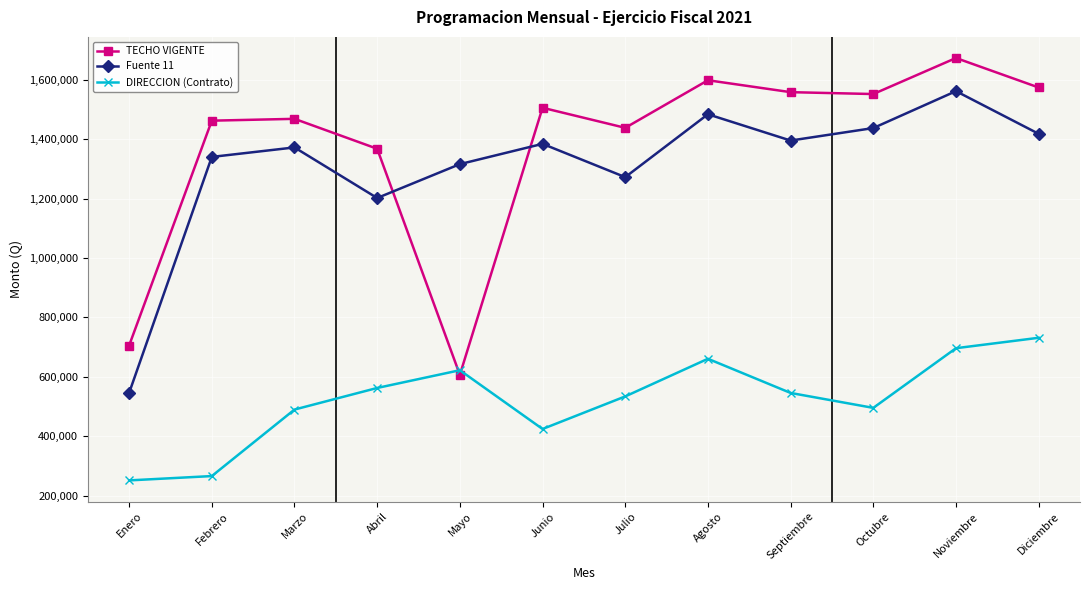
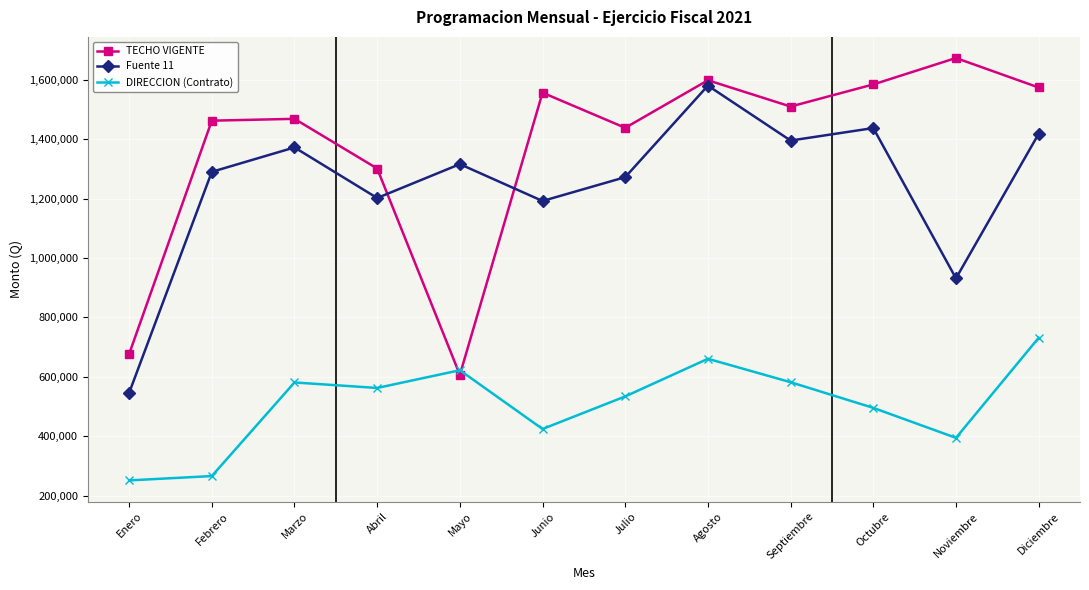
  {
    "TECHO VIGENTE": {
-     "Enero": "710,000",
+     "Enero": "680,000",
      "Febrero": "1,460,000",
      "Marzo": "1,470,000",
-     "Abril": "1,370,000",
+     "Abril": "1,300,000",
      "Mayo": "610,000",
-     "Junio": "1,510,000",
+     "Junio": "1,560,000",
      "Julio": "1,440,000",
      "Agosto": "1,600,000",
-     "Septiembre": "1,560,000",
-     "Octubre": "1,550,000",
+     "Septiembre": "1,510,000",
+     "Octubre": "1,580,000",
      "Noviembre": "1,670,000",
      "Diciembre": "1,570,000"
    },
    "Fuente 11": {
      "Enero": "550,000",
-     "Febrero": "1,340,000",
+     "Febrero": "1,290,000",
      "Marzo": "1,370,000",
      "Abril": "1,200,000",
      "Mayo": "1,320,000",
-     "Junio": "1,380,000",
+     "Junio": "1,190,000",
      "Julio": "1,270,000",
-     "Agosto": "1,480,000",
+     "Agosto": "1,580,000",
      "Septiembre": "1,400,000",
      "Octubre": "1,440,000",
-     "Noviembre": "1,560,000",
+     "Noviembre": "930,000",
      "Diciembre": "1,420,000"
    },
    "DIRECCION (Contrato)": {
      "Enero": "250,000",
      "Febrero": "270,000",
-     "Marzo": "490,000",
+     "Marzo": "580,000",
      "Abril": "560,000",
      "Mayo": "620,000",
      "Junio": "420,000",
      "Julio": "530,000",
      "Agosto": "660,000",
-     "Septiembre": "550,000",
+     "Septiembre": "580,000",
      "Octubre": "500,000",
-     "Noviembre": "700,000",
+     "Noviembre": "390,000",
      "Diciembre": "730,000"
    }
  }
